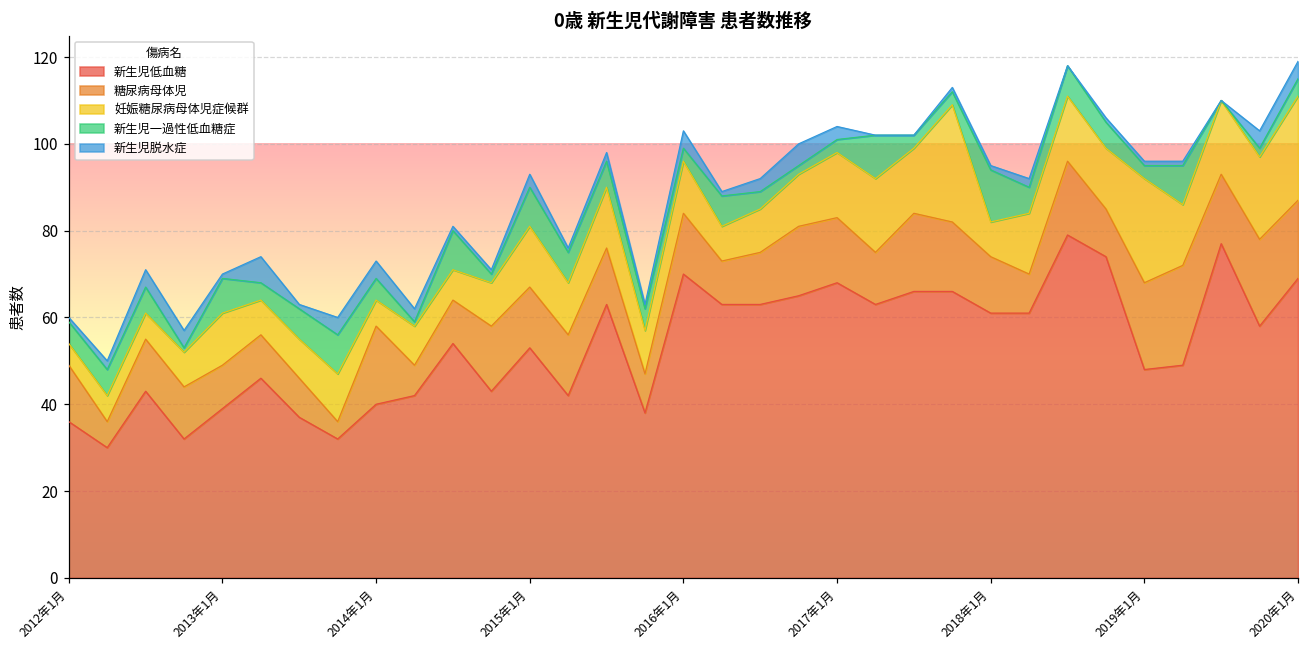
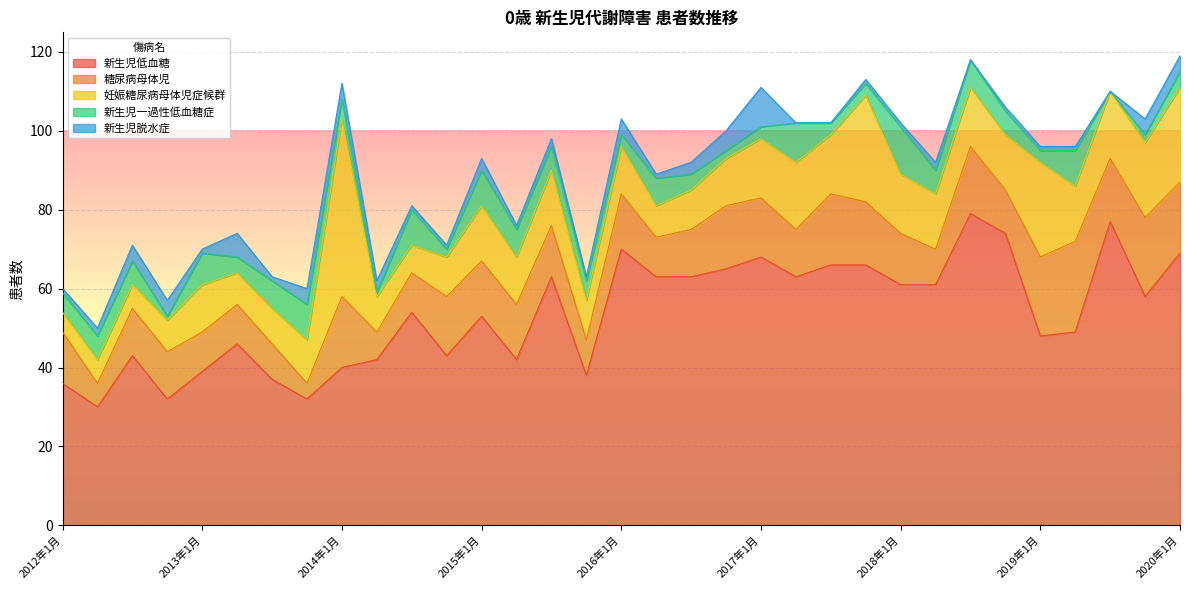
  {
    "妊娠糖尿病母体児症候群": {
      "2012年1月": 5,
      "2013年1月": 12,
-     "2014年1月": 6,
+     "2014年1月": 45,
      "2015年1月": 14,
      "2016年1月": 12,
      "2017年1月": 15,
-     "2018年1月": 8,
+     "2018年1月": 15,
      "2019年1月": 24,
      "2020年1月": 24
    },
    "新生児一過性低血糖症": {
      "2012年1月": 5,
      "2013年1月": 8,
      "2014年1月": 5,
      "2015年1月": 9,
      "2016年1月": 3,
      "2017年1月": 3,
      "2018年1月": 12,
      "2019年1月": 3,
      "2020年1月": 4
    },
    "新生児脱水症": {
      "2012年1月": 1,
      "2013年1月": 1,
      "2014年1月": 4,
      "2015年1月": 3,
      "2016年1月": 4,
-     "2017年1月": 3,
+     "2017年1月": 10,
      "2018年1月": 1,
      "2019年1月": 1,
      "2020年1月": 4
    }
  }
